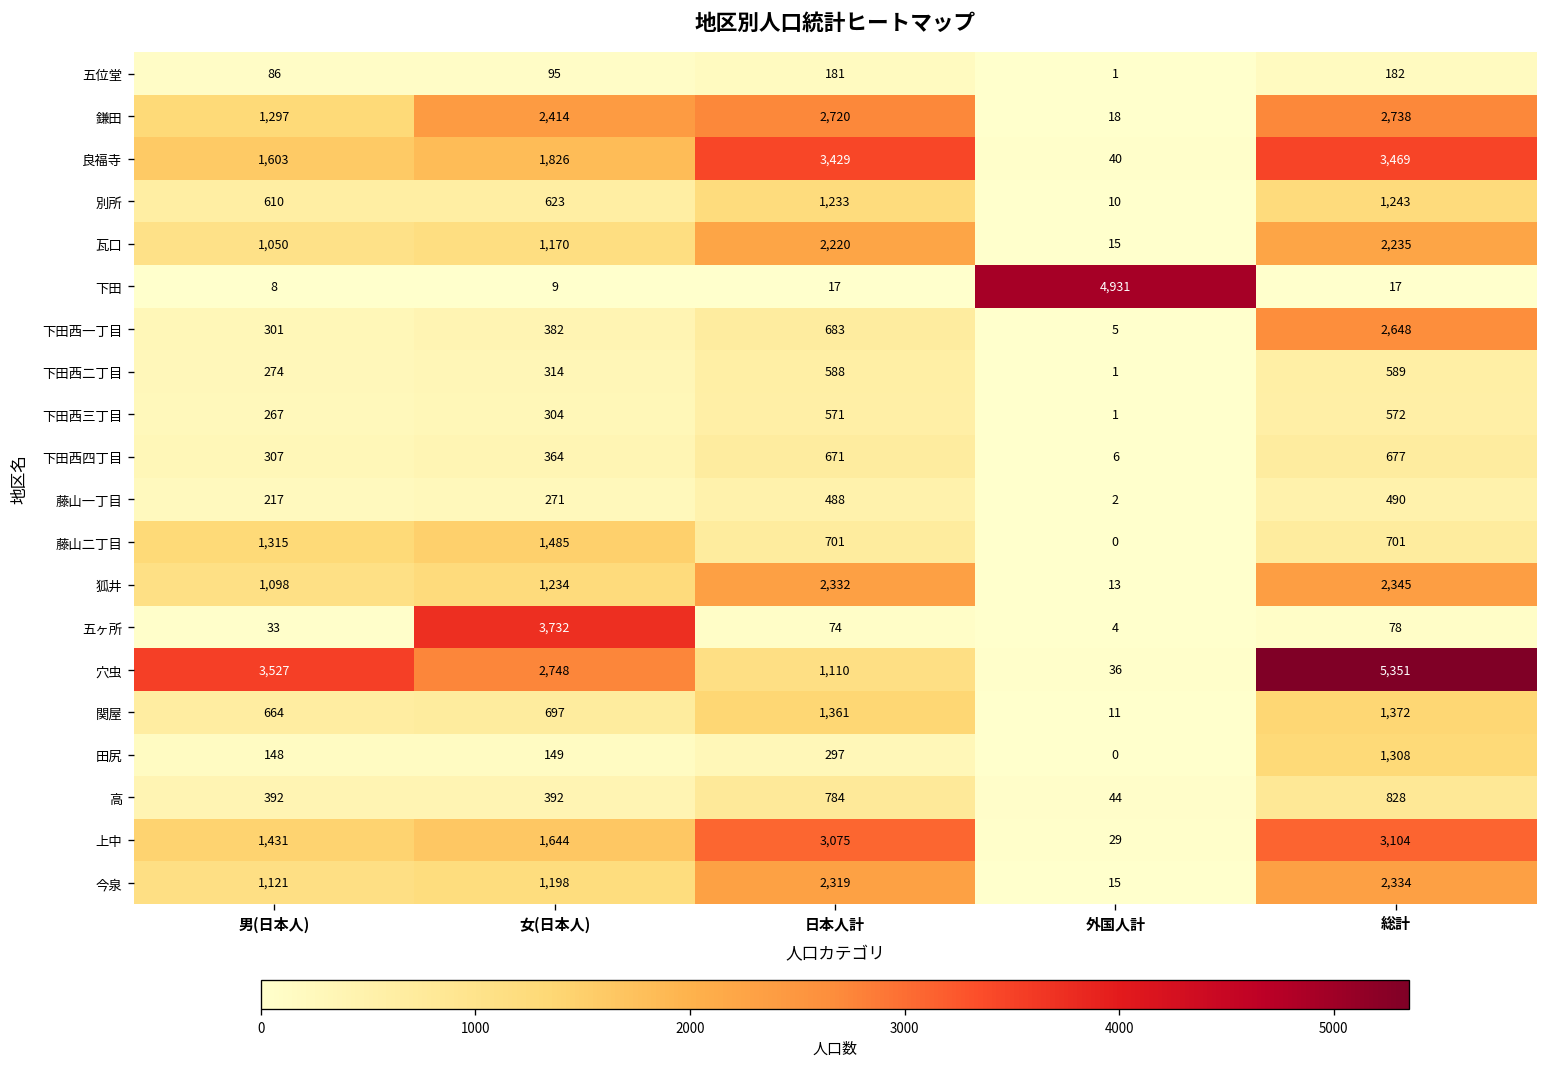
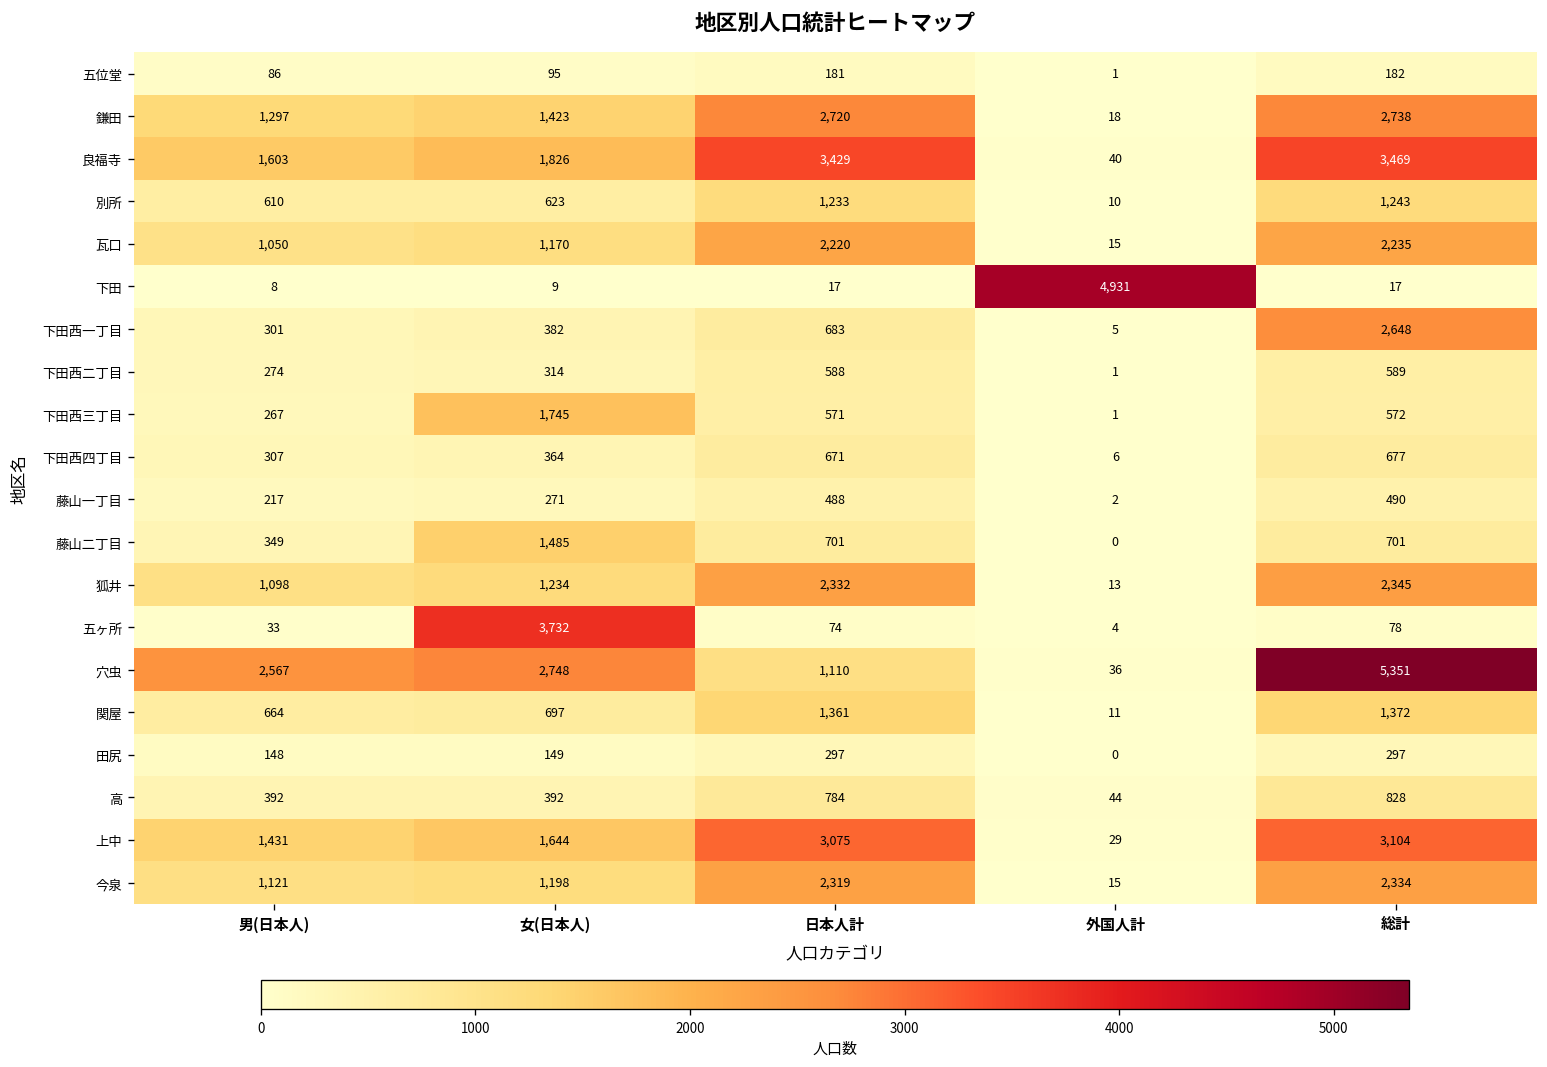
  {
    "五位堂": {
      "男(日本人)": "86",
      "女(日本人)": "95",
      "日本人計": "181",
      "外国人計": "1",
      "総計": "182"
    },
    "鎌田": {
      "男(日本人)": "1,297",
-     "女(日本人)": "2,414",
+     "女(日本人)": "1,423",
      "日本人計": "2,720",
      "外国人計": "18",
      "総計": "2,738"
    },
    "良福寺": {
      "男(日本人)": "1,603",
      "女(日本人)": "1,826",
      "日本人計": "3,429",
      "外国人計": "40",
      "総計": "3,469"
    },
    "別所": {
      "男(日本人)": "610",
      "女(日本人)": "623",
      "日本人計": "1,233",
      "外国人計": "10",
      "総計": "1,243"
    },
    "瓦口": {
      "男(日本人)": "1,050",
      "女(日本人)": "1,170",
      "日本人計": "2,220",
      "外国人計": "15",
      "総計": "2,235"
    },
    "下田": {
      "男(日本人)": "8",
      "女(日本人)": "9",
      "日本人計": "17",
      "外国人計": "4,931",
      "総計": "17"
    },
    "下田西一丁目": {
      "男(日本人)": "301",
      "女(日本人)": "382",
      "日本人計": "683",
      "外国人計": "5",
      "総計": "2,648"
    },
    "下田西二丁目": {
      "男(日本人)": "274",
      "女(日本人)": "314",
      "日本人計": "588",
      "外国人計": "1",
      "総計": "589"
    },
    "下田西三丁目": {
      "男(日本人)": "267",
-     "女(日本人)": "304",
+     "女(日本人)": "1,745",
      "日本人計": "571",
      "外国人計": "1",
      "総計": "572"
    },
    "下田西四丁目": {
      "男(日本人)": "307",
      "女(日本人)": "364",
      "日本人計": "671",
      "外国人計": "6",
      "総計": "677"
    },
    "藤山一丁目": {
      "男(日本人)": "217",
      "女(日本人)": "271",
      "日本人計": "488",
      "外国人計": "2",
      "総計": "490"
    },
    "藤山二丁目": {
-     "男(日本人)": "1,315",
+     "男(日本人)": "349",
      "女(日本人)": "1,485",
      "日本人計": "701",
      "外国人計": "0",
      "総計": "701"
    },
    "狐井": {
      "男(日本人)": "1,098",
      "女(日本人)": "1,234",
      "日本人計": "2,332",
      "外国人計": "13",
      "総計": "2,345"
    },
    "五ヶ所": {
      "男(日本人)": "33",
      "女(日本人)": "3,732",
      "日本人計": "74",
      "外国人計": "4",
      "総計": "78"
    },
    "穴虫": {
-     "男(日本人)": "3,527",
+     "男(日本人)": "2,567",
      "女(日本人)": "2,748",
      "日本人計": "1,110",
      "外国人計": "36",
      "総計": "5,351"
    },
    "関屋": {
      "男(日本人)": "664",
      "女(日本人)": "697",
      "日本人計": "1,361",
      "外国人計": "11",
      "総計": "1,372"
    },
    "田尻": {
      "男(日本人)": "148",
      "女(日本人)": "149",
      "日本人計": "297",
      "外国人計": "0",
-     "総計": "1,308"
+     "総計": "297"
    },
    "高": {
      "男(日本人)": "392",
      "女(日本人)": "392",
      "日本人計": "784",
      "外国人計": "44",
      "総計": "828"
    },
    "上中": {
      "男(日本人)": "1,431",
      "女(日本人)": "1,644",
      "日本人計": "3,075",
      "外国人計": "29",
      "総計": "3,104"
    },
    "今泉": {
      "男(日本人)": "1,121",
      "女(日本人)": "1,198",
      "日本人計": "2,319",
      "外国人計": "15",
      "総計": "2,334"
    }
  }
